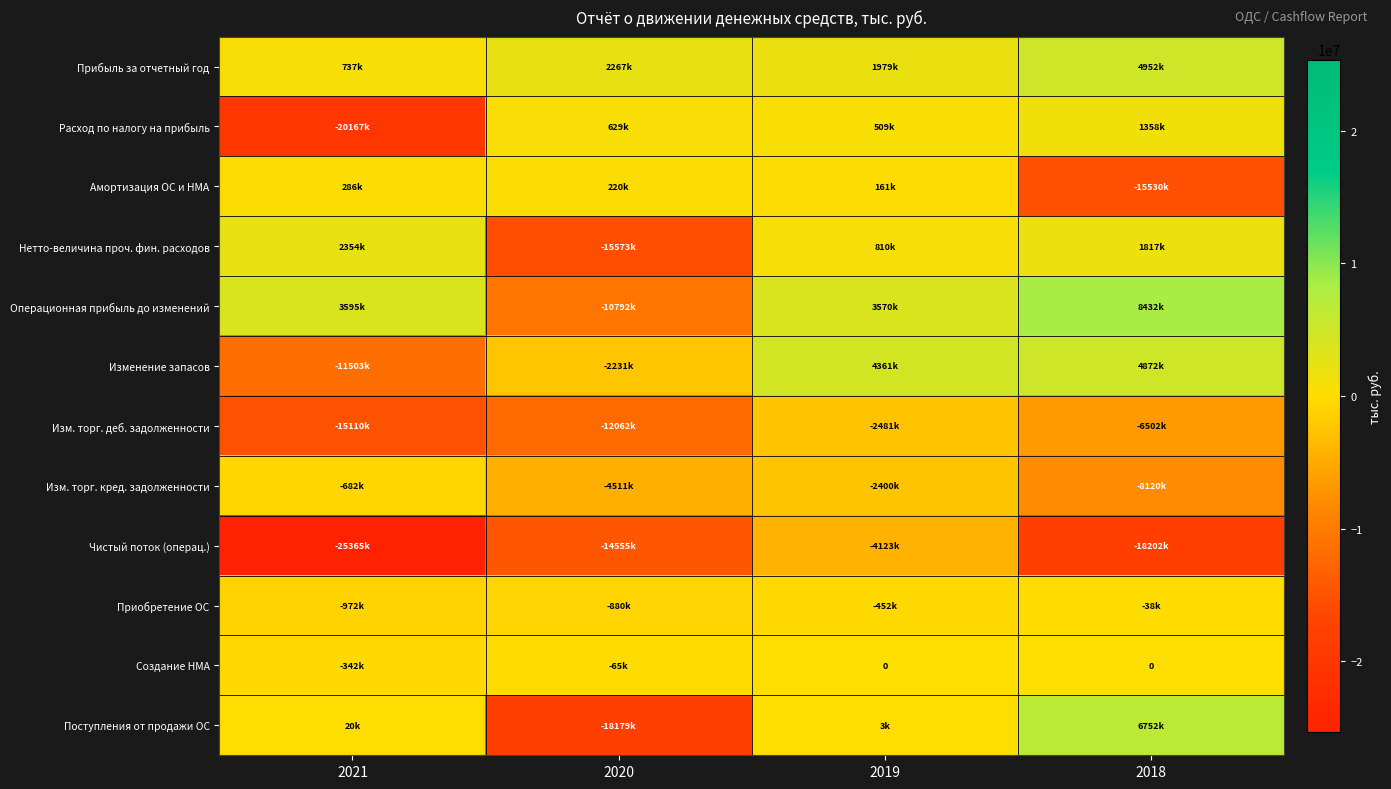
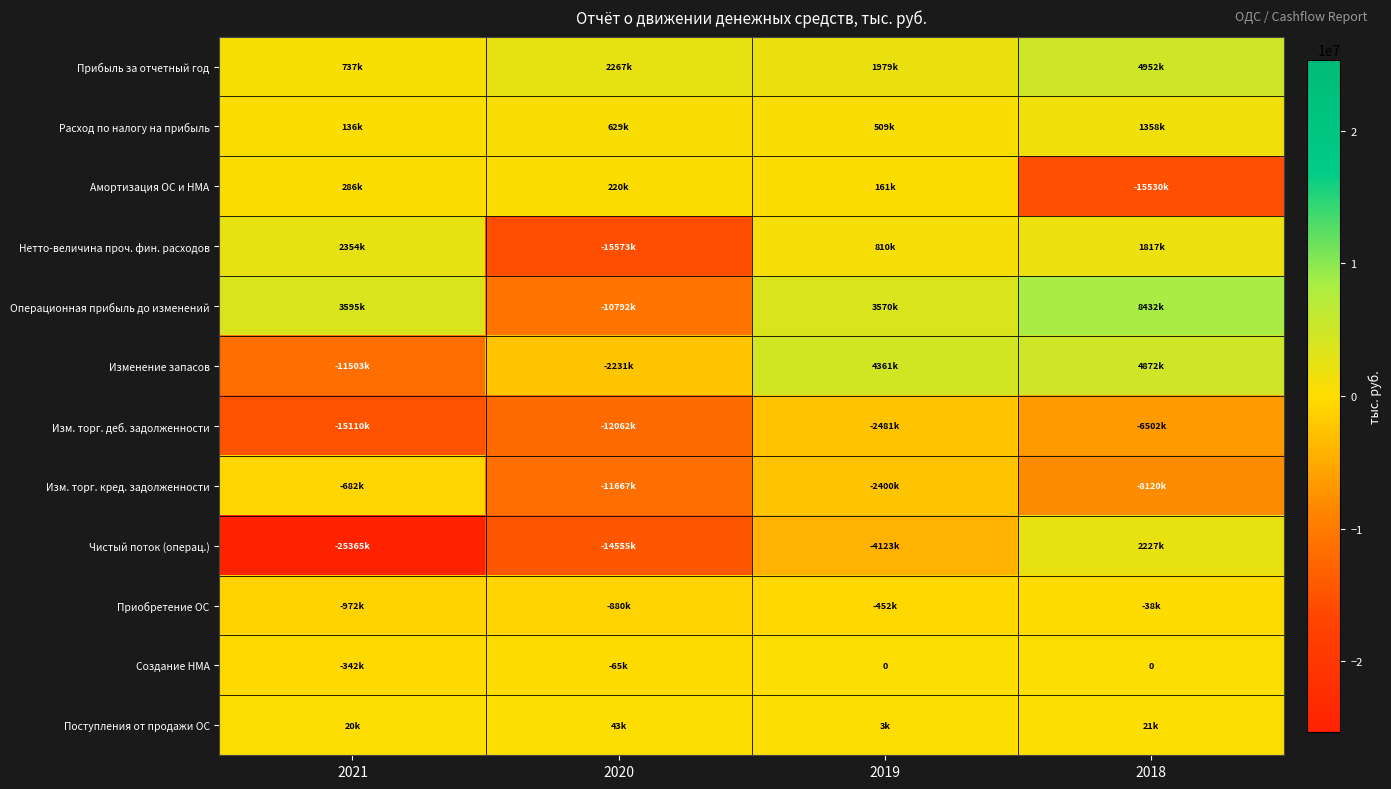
  {
    "Прибыль за отчетный год": {
      "2021": "737k",
      "2020": "2267k",
      "2019": "1979k",
      "2018": "4952k"
    },
    "Расход по налогу на прибыль": {
-     "2021": "-20167k",
+     "2021": "136k",
      "2020": "629k",
      "2019": "509k",
      "2018": "1358k"
    },
    "Амортизация ОС и НМА": {
      "2021": "286k",
      "2020": "220k",
      "2019": "161k",
      "2018": "-15530k"
    },
    "Нетто-величина проч. фин. расходов": {
      "2021": "2354k",
      "2020": "-15573k",
      "2019": "810k",
      "2018": "1817k"
    },
    "Операционная прибыль до изменений": {
      "2021": "3595k",
      "2020": "-10792k",
      "2019": "3570k",
      "2018": "8432k"
    },
    "Изменение запасов": {
      "2021": "-11503k",
      "2020": "-2231k",
      "2019": "4361k",
      "2018": "4872k"
    },
    "Изм. торг. деб. задолженности": {
      "2021": "-15110k",
      "2020": "-12062k",
      "2019": "-2481k",
      "2018": "-6502k"
    },
    "Изм. торг. кред. задолженности": {
      "2021": "-682k",
-     "2020": "-4511k",
+     "2020": "-11667k",
      "2019": "-2400k",
      "2018": "-8120k"
    },
    "Чистый поток (операц.)": {
      "2021": "-25365k",
      "2020": "-14555k",
      "2019": "-4123k",
-     "2018": "-18202k"
+     "2018": "2227k"
    },
    "Приобретение ОС": {
      "2021": "-972k",
      "2020": "-880k",
      "2019": "-452k",
      "2018": "-38k"
    },
    "Создание НМА": {
      "2021": "-342k",
      "2020": "-65k",
      "2019": "0",
      "2018": "0"
    },
    "Поступления от продажи ОС": {
      "2021": "20k",
-     "2020": "-18179k",
+     "2020": "43k",
      "2019": "3k",
-     "2018": "6752k"
+     "2018": "21k"
    }
  }
